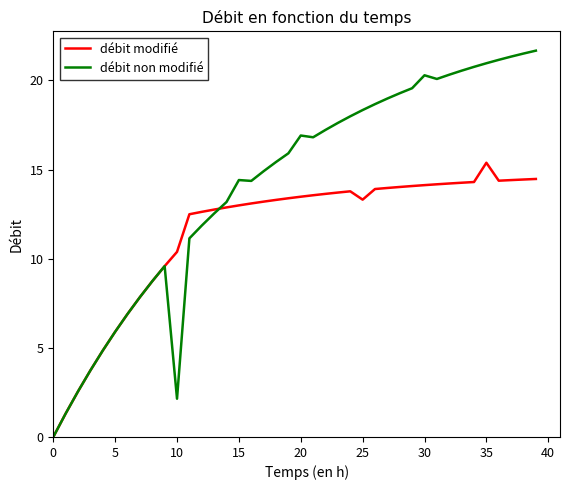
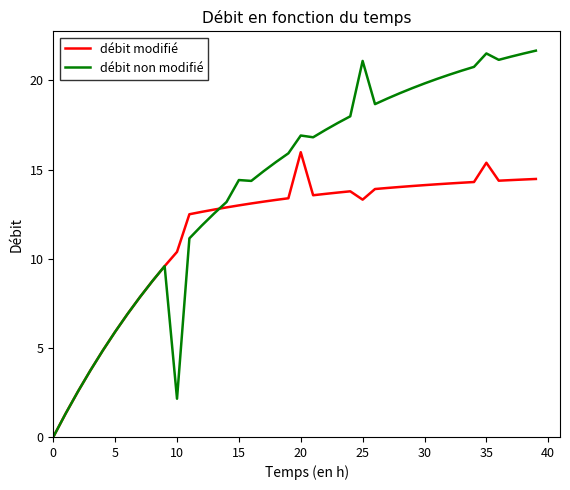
  {
    "débit modifié": {
      "10": 10.4,
      "15": 13.0,
-     "20": 13.5,
+     "20": 16.0,
      "25": 13.3,
      "30": 14.1,
      "35": 15.4
    },
    "débit non modifié": {
      "10": 2.1,
      "15": 14.4,
      "20": 16.9,
-     "25": 18.3,
-     "30": 20.3,
-     "35": 21.0
+     "25": 21.1,
+     "30": 19.8,
+     "35": 21.5
    }
  }
